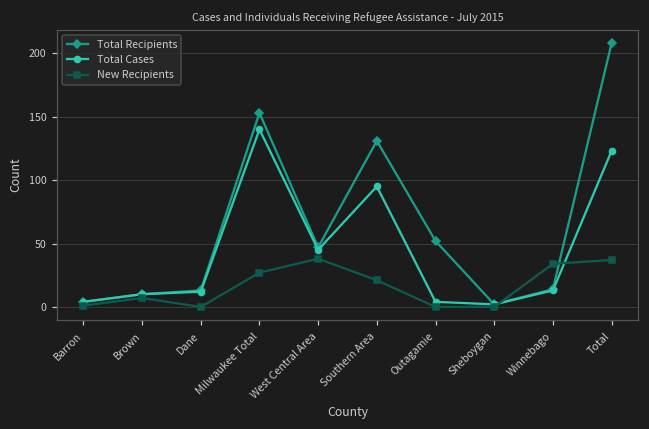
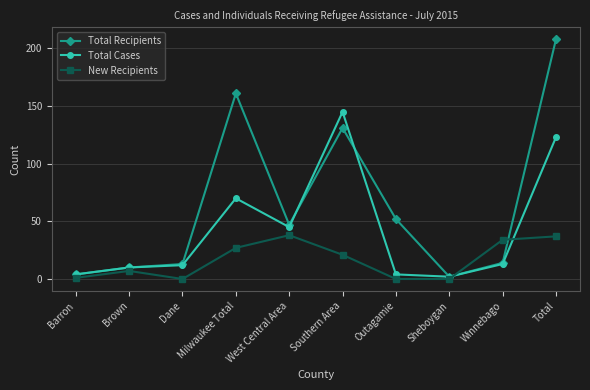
  {
    "Total Recipients": {
-     "Milwaukee Total": 153,
+     "Milwaukee Total": 161,
      "Southern Area": 131,
      "Outagamie": 52,
      "Total": 208
    },
    "Total Cases": {
-     "Milwaukee Total": 140,
-     "Southern Area": 95,
+     "Milwaukee Total": 70,
+     "Southern Area": 145,
      "Outagamie": 4,
      "Total": 123
    },
    "New Recipients": {
      "Barron": 1,
      "Brown": 7,
      "Dane": 0,
      "Milwaukee Total": 27,
      "West Central Area": 38,
      "Southern Area": 21,
      "Outagamie": 0,
      "Winnebago": 34,
      "Total": 37
    }
  }
